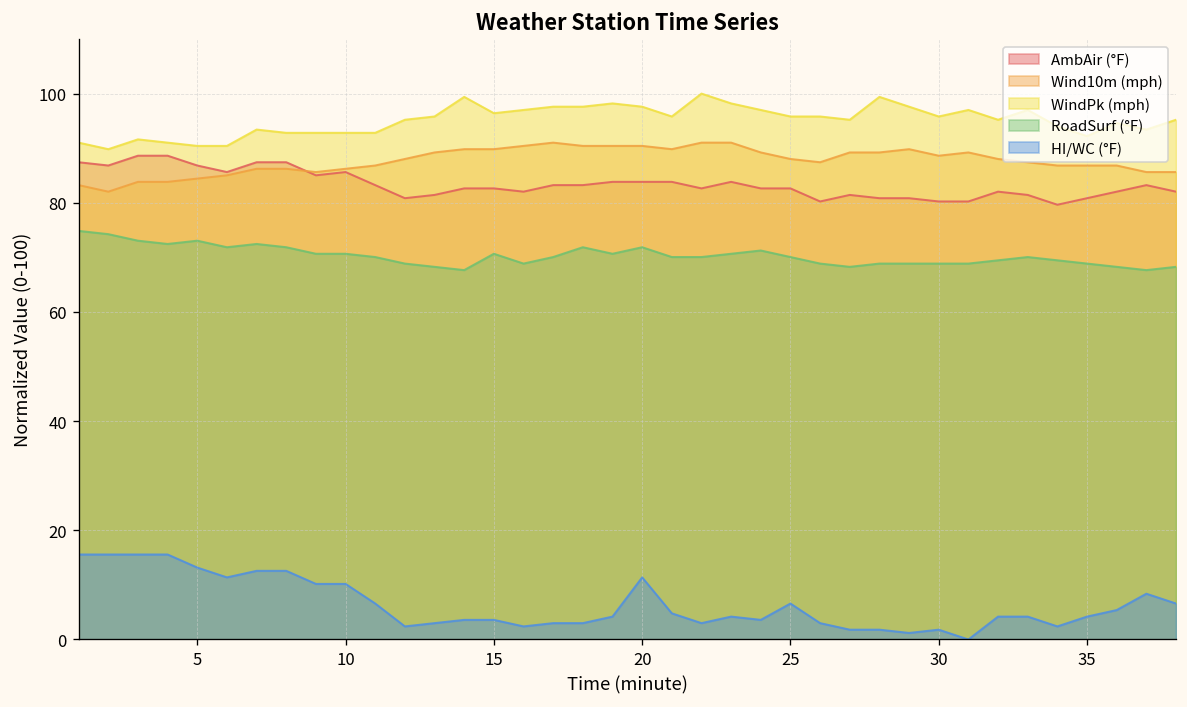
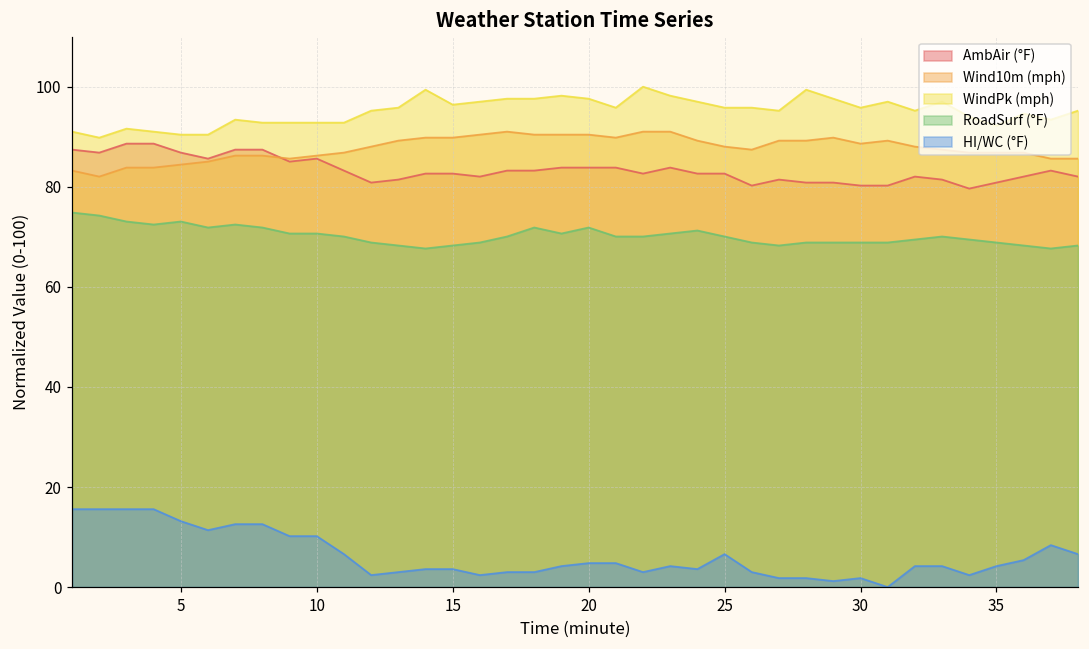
  {
    "RoadSurf (°F)": {
      "5": 73,
      "10": 71,
-     "15": 71,
+     "15": 68,
      "20": 72,
      "25": 70,
      "30": 69,
      "35": 69
    },
    "HI/WC (°F)": {
      "5": 13,
      "10": 10,
      "15": 4,
-     "20": 11,
+     "20": 5,
      "25": 7,
      "30": 2,
      "35": 4
    }
  }
